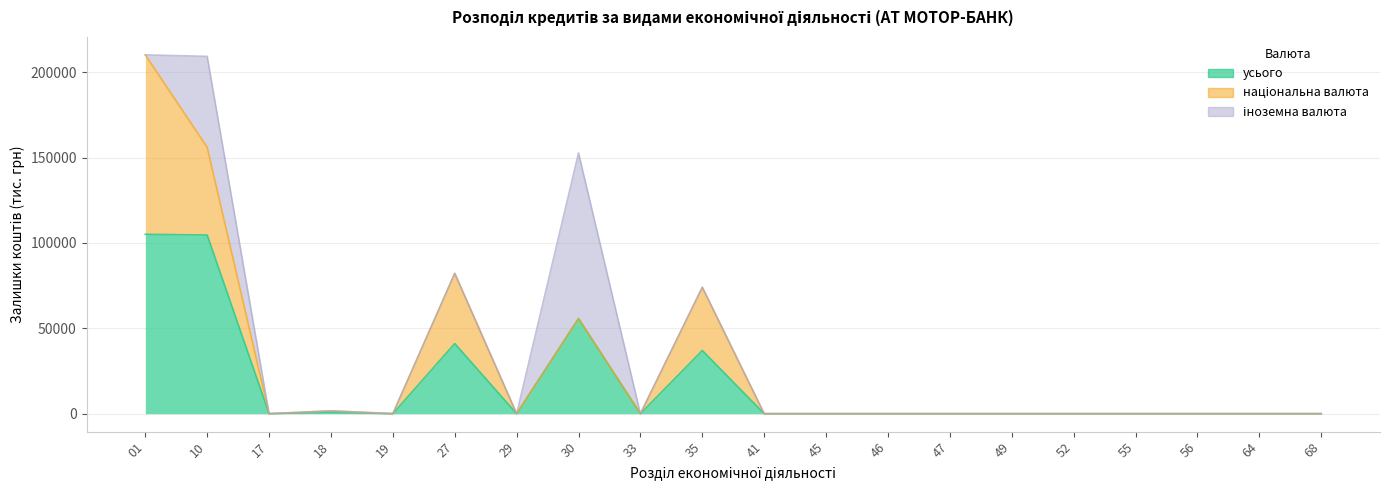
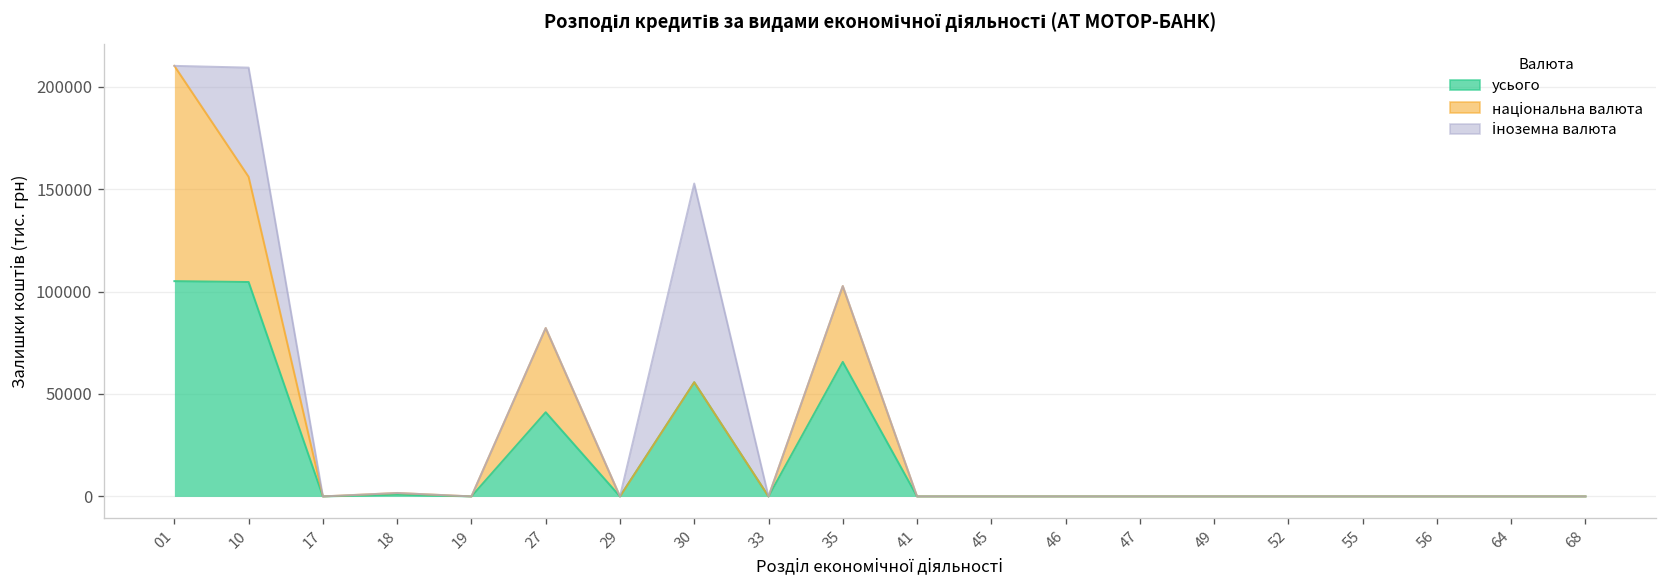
  {
    "усього": {
      "01": 105000,
      "10": 105000,
      "27": 41000,
-     "35": 37000
+     "35": 66000
    },
    "національна валюта": {
      "10": 51000
    },
    "іноземна валюта": {
      "10": 53000,
      "30": 97000
    }
  }
